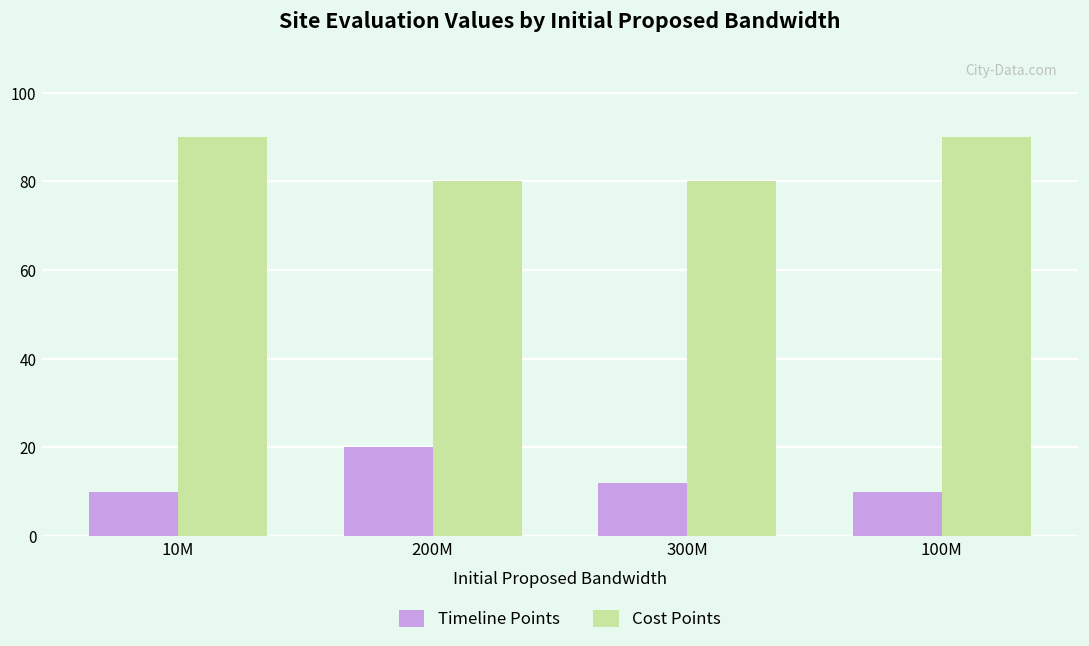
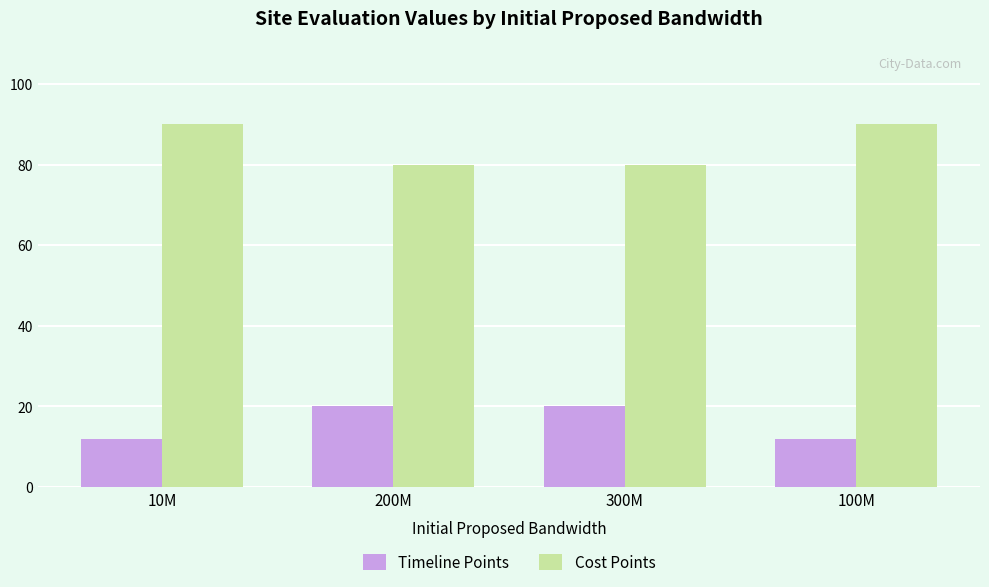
  {
    "Timeline Points": {
-     "10M": 10,
+     "10M": 12,
      "200M": 20,
-     "300M": 12,
-     "100M": 10
+     "300M": 20,
+     "100M": 12
    },
    "Cost Points": {
      "10M": 90,
      "200M": 80,
      "300M": 80,
      "100M": 90
    }
  }
